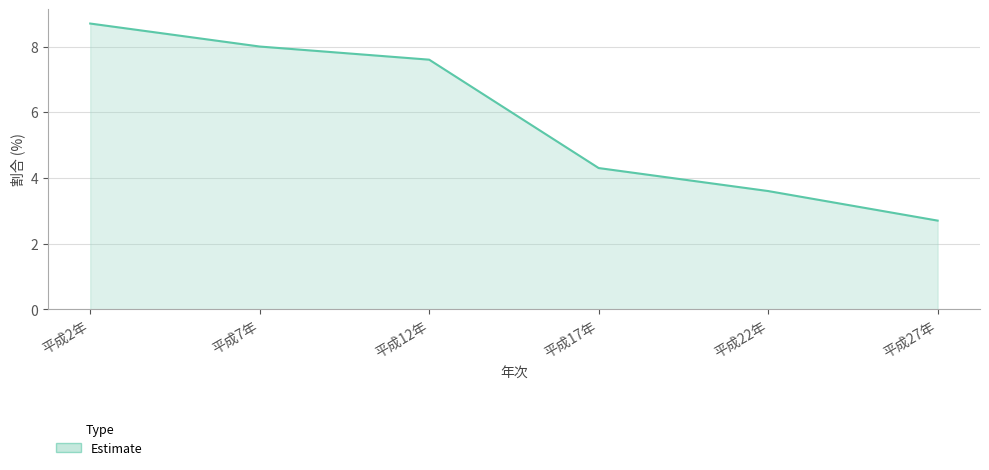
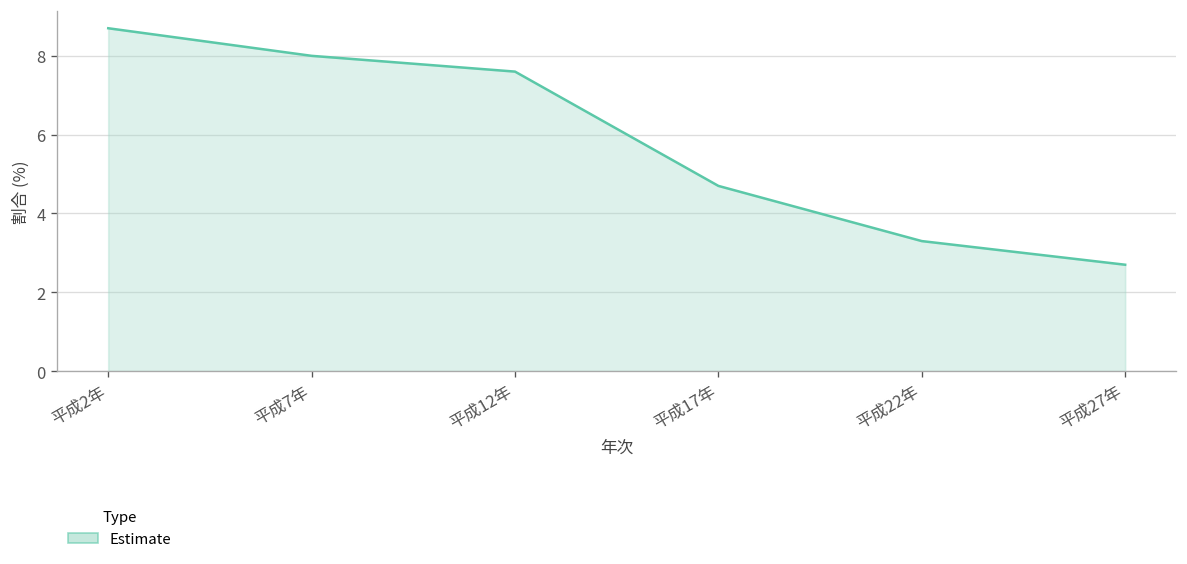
  {
    "平成2年": 8.7,
    "平成7年": 8.0,
    "平成12年": 7.6,
-   "平成17年": 4.3,
-   "平成22年": 3.6,
+   "平成17年": 4.7,
+   "平成22年": 3.3,
    "平成27年": 2.7
  }
